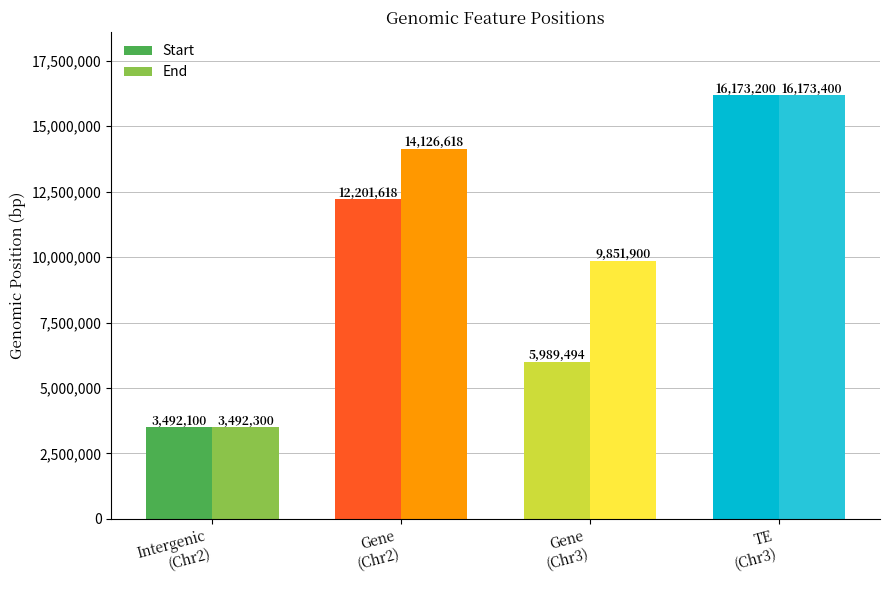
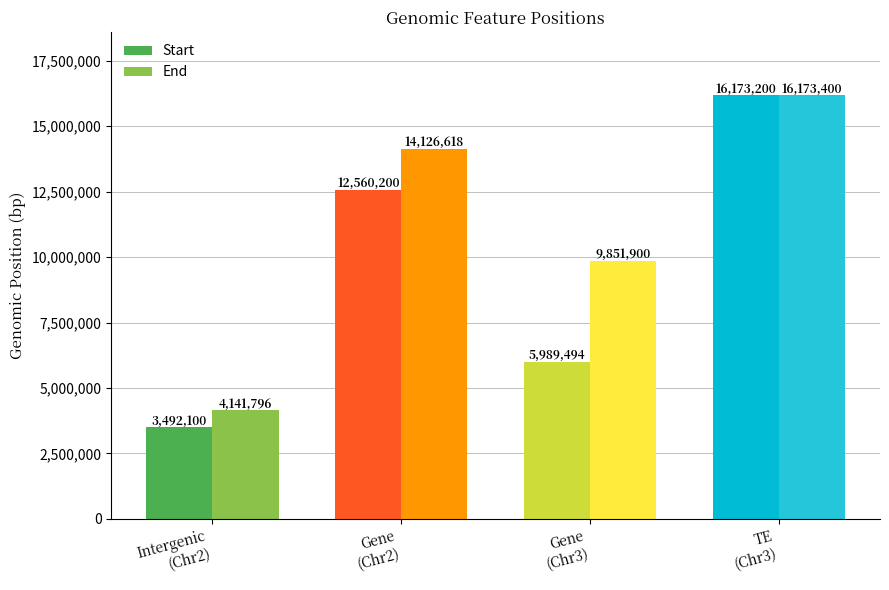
  {
    "Start": {
      "Intergenic (Chr2)": "3,492,100",
-     "Gene (Chr2)": "12,201,618",
+     "Gene (Chr2)": "12,560,200",
      "Gene (Chr3)": "5,989,494",
      "TE (Chr3)": "16,173,200"
    },
    "End": {
-     "Intergenic (Chr2)": "3,492,300",
+     "Intergenic (Chr2)": "4,141,796",
      "Gene (Chr2)": "14,126,618",
      "Gene (Chr3)": "9,851,900",
      "TE (Chr3)": "16,173,400"
    }
  }
